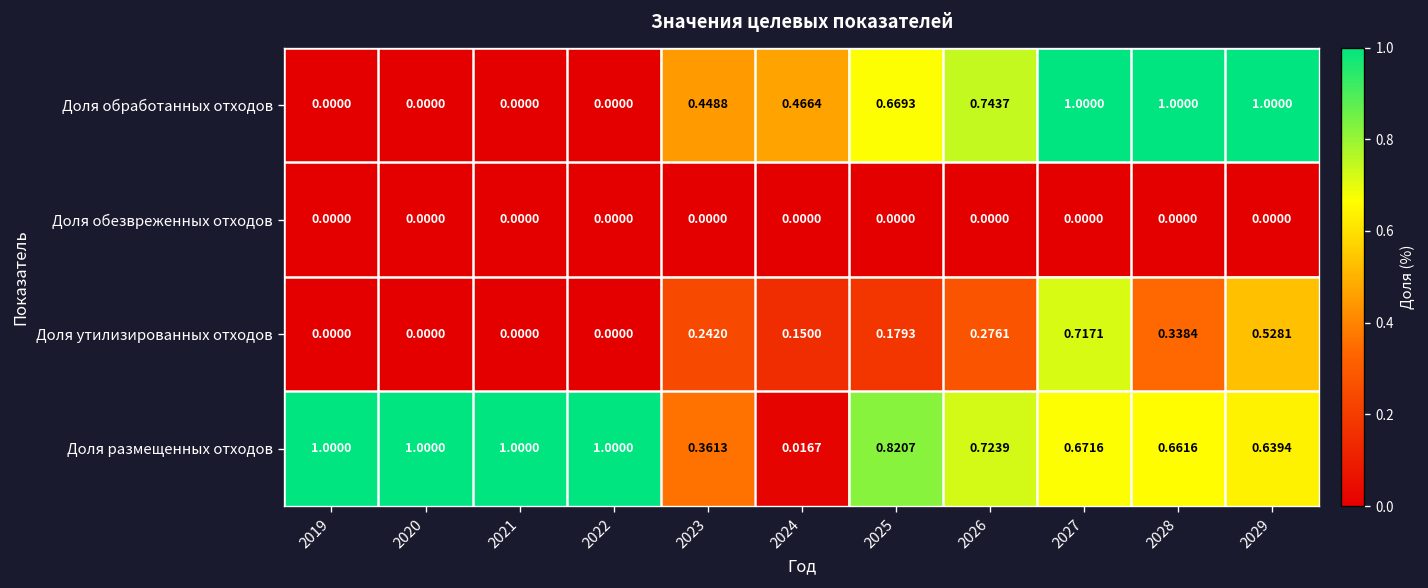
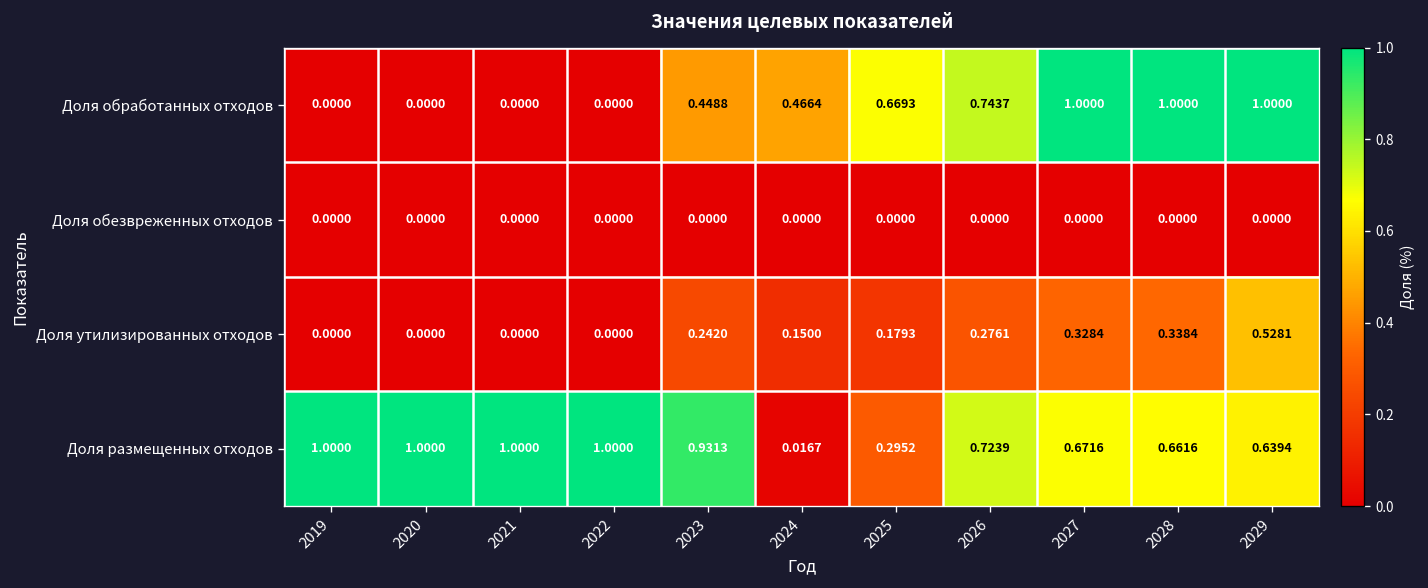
  {
    "Доля обработанных отходов": {
      "2019": 0.0000,
      "2020": 0.0000,
      "2021": 0.0000,
      "2022": 0.0000,
      "2023": 0.4488,
      "2024": 0.4664,
      "2025": 0.6693,
      "2026": 0.7437,
      "2027": 1.0000,
      "2028": 1.0000,
      "2029": 1.0000
    },
    "Доля обезвреженных отходов": {
      "2019": 0.0000,
      "2020": 0.0000,
      "2021": 0.0000,
      "2022": 0.0000,
      "2023": 0.0000,
      "2024": 0.0000,
      "2025": 0.0000,
      "2026": 0.0000,
      "2027": 0.0000,
      "2028": 0.0000,
      "2029": 0.0000
    },
    "Доля утилизированных отходов": {
      "2019": 0.0000,
      "2020": 0.0000,
      "2021": 0.0000,
      "2022": 0.0000,
      "2023": 0.2420,
      "2024": 0.1500,
      "2025": 0.1793,
      "2026": 0.2761,
-     "2027": 0.7171,
+     "2027": 0.3284,
      "2028": 0.3384,
      "2029": 0.5281
    },
    "Доля размещенных отходов": {
      "2019": 1.0000,
      "2020": 1.0000,
      "2021": 1.0000,
      "2022": 1.0000,
-     "2023": 0.3613,
+     "2023": 0.9313,
      "2024": 0.0167,
-     "2025": 0.8207,
+     "2025": 0.2952,
      "2026": 0.7239,
      "2027": 0.6716,
      "2028": 0.6616,
      "2029": 0.6394
    }
  }
